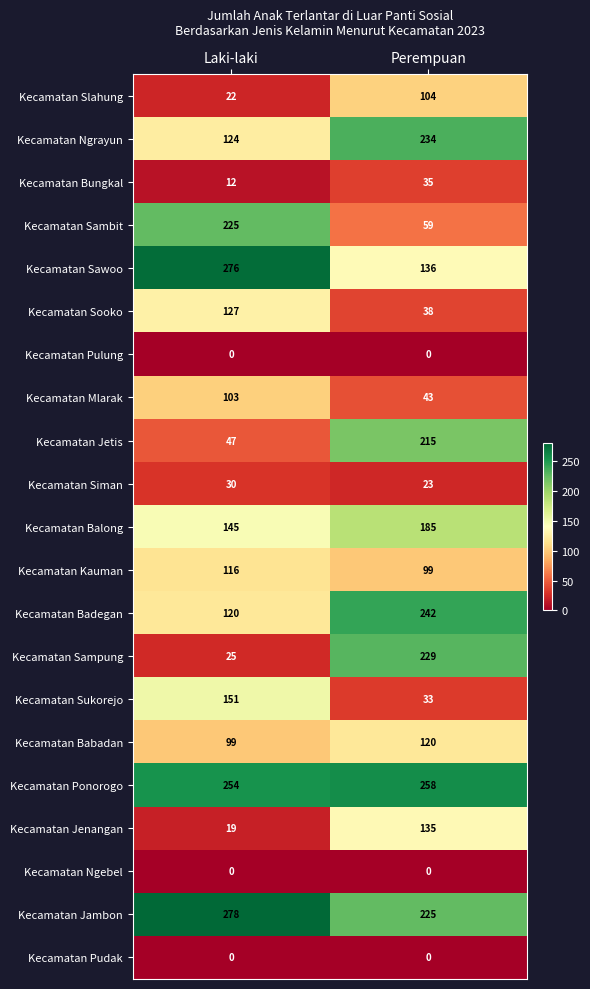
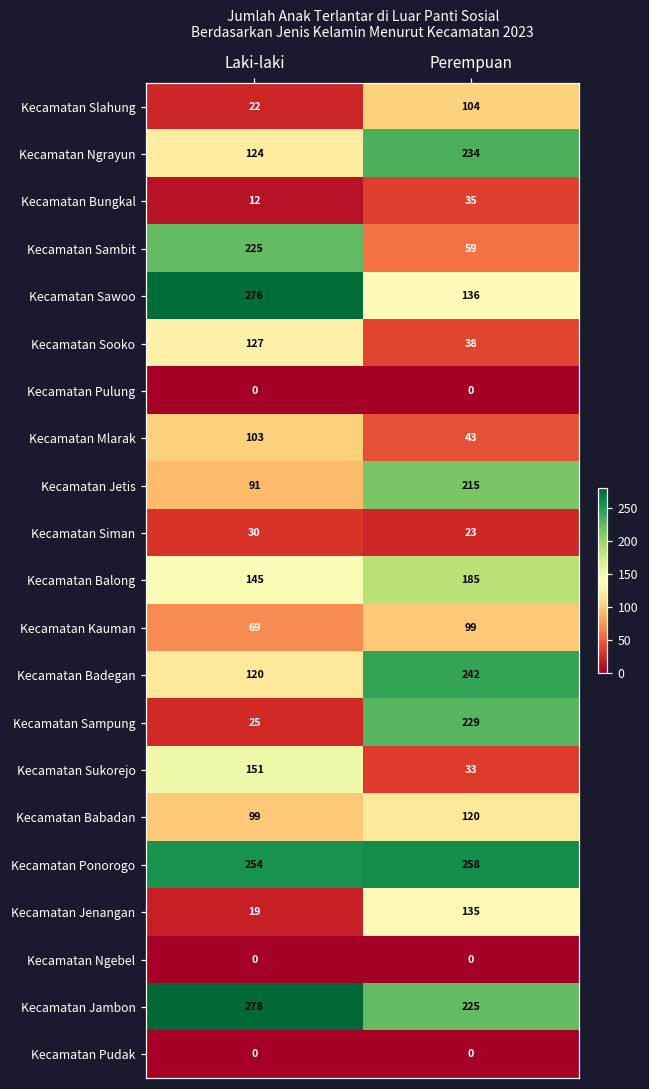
  {
    "Kecamatan Slahung": {
      "Laki-laki": 22,
      "Perempuan": 104
    },
    "Kecamatan Ngrayun": {
      "Laki-laki": 124,
      "Perempuan": 234
    },
    "Kecamatan Bungkal": {
      "Laki-laki": 12,
      "Perempuan": 35
    },
    "Kecamatan Sambit": {
      "Laki-laki": 225,
      "Perempuan": 59
    },
    "Kecamatan Sawoo": {
      "Laki-laki": 276,
      "Perempuan": 136
    },
    "Kecamatan Sooko": {
      "Laki-laki": 127,
      "Perempuan": 38
    },
    "Kecamatan Pulung": {
      "Laki-laki": 0,
      "Perempuan": 0
    },
    "Kecamatan Mlarak": {
      "Laki-laki": 103,
      "Perempuan": 43
    },
    "Kecamatan Jetis": {
-     "Laki-laki": 47,
+     "Laki-laki": 91,
      "Perempuan": 215
    },
    "Kecamatan Siman": {
      "Laki-laki": 30,
      "Perempuan": 23
    },
    "Kecamatan Balong": {
      "Laki-laki": 145,
      "Perempuan": 185
    },
    "Kecamatan Kauman": {
-     "Laki-laki": 116,
+     "Laki-laki": 69,
      "Perempuan": 99
    },
    "Kecamatan Badegan": {
      "Laki-laki": 120,
      "Perempuan": 242
    },
    "Kecamatan Sampung": {
      "Laki-laki": 25,
      "Perempuan": 229
    },
    "Kecamatan Sukorejo": {
      "Laki-laki": 151,
      "Perempuan": 33
    },
    "Kecamatan Babadan": {
      "Laki-laki": 99,
      "Perempuan": 120
    },
    "Kecamatan Ponorogo": {
      "Laki-laki": 254,
      "Perempuan": 258
    },
    "Kecamatan Jenangan": {
      "Laki-laki": 19,
      "Perempuan": 135
    },
    "Kecamatan Ngebel": {
      "Laki-laki": 0,
      "Perempuan": 0
    },
    "Kecamatan Jambon": {
      "Laki-laki": 278,
      "Perempuan": 225
    },
    "Kecamatan Pudak": {
      "Laki-laki": 0,
      "Perempuan": 0
    }
  }
